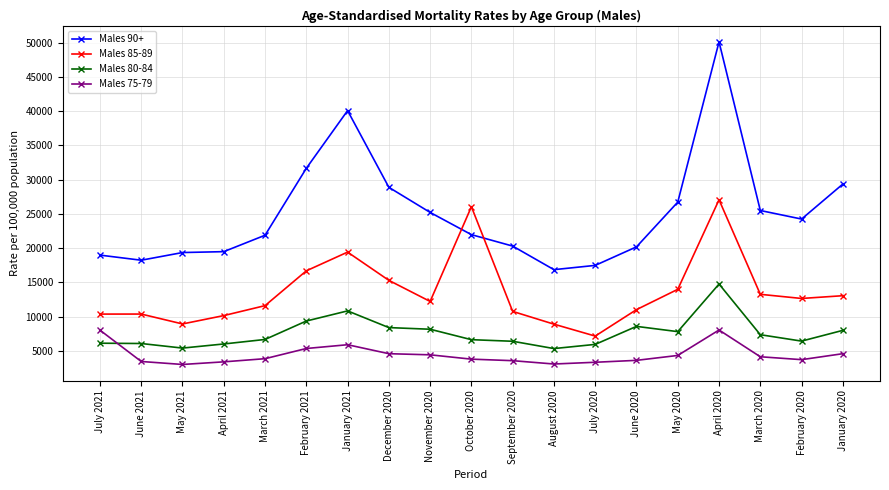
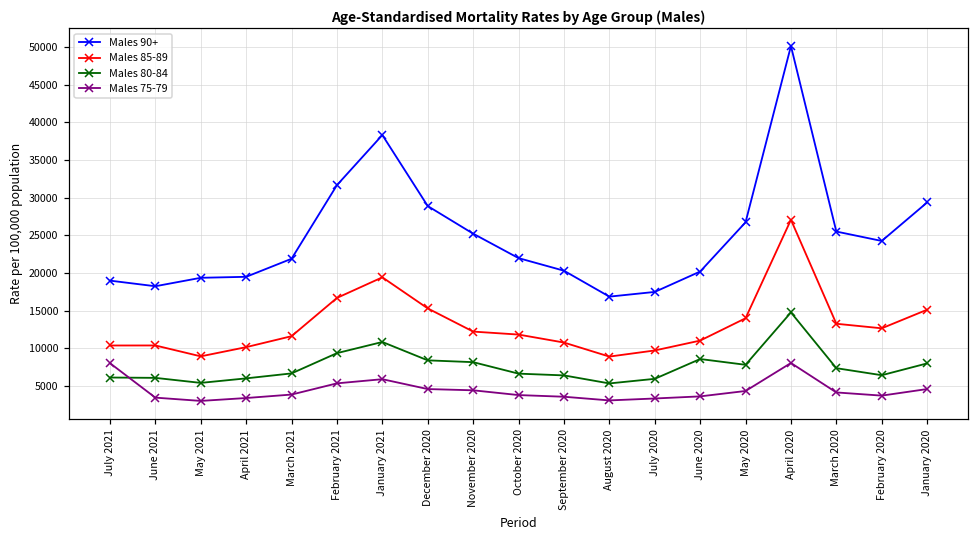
  {
    "Males 90+": {
      "July 2021": 19000,
      "June 2021": 18000,
      "May 2021": 19000,
      "April 2021": 19000,
      "March 2021": 22000,
      "February 2021": 32000,
-     "January 2021": 40000,
+     "January 2021": 38000,
      "December 2020": 29000,
      "November 2020": 25000,
      "October 2020": 22000,
      "September 2020": 20000,
      "August 2020": 17000,
      "July 2020": 17000,
      "June 2020": 20000,
      "May 2020": 27000,
      "April 2020": 50000,
      "March 2020": 25000,
      "February 2020": 24000,
      "January 2020": 29000
    },
    "Males 85-89": {
      "July 2021": 10000,
      "June 2021": 10000,
      "May 2021": 9000,
      "April 2021": 10000,
      "March 2021": 12000,
      "February 2021": 17000,
      "January 2021": 19000,
      "December 2020": 15000,
      "November 2020": 12000,
-     "October 2020": 26000,
+     "October 2020": 12000,
      "September 2020": 11000,
      "August 2020": 9000,
-     "July 2020": 7000,
+     "July 2020": 10000,
      "June 2020": 11000,
      "May 2020": 14000,
      "April 2020": 27000,
      "March 2020": 13000,
      "February 2020": 13000,
-     "January 2020": 13000
+     "January 2020": 15000
    },
    "Males 80-84": {
      "July 2021": 6000,
      "June 2021": 6000,
      "May 2021": 5000,
      "April 2021": 6000,
      "March 2021": 7000,
      "February 2021": 9000,
      "January 2021": 11000,
      "December 2020": 8000,
      "November 2020": 8000,
      "October 2020": 7000,
      "September 2020": 6000,
      "August 2020": 5000,
      "July 2020": 6000,
      "June 2020": 9000,
      "May 2020": 8000,
      "April 2020": 15000,
      "March 2020": 7000,
      "February 2020": 6000,
      "January 2020": 8000
    },
    "Males 75-79": {
      "July 2021": 8000,
      "June 2021": 3000,
      "May 2021": 3000,
      "April 2021": 3000,
      "March 2021": 4000,
      "February 2021": 5000,
      "January 2021": 6000,
      "December 2020": 5000,
      "November 2020": 4000,
      "October 2020": 4000,
      "September 2020": 4000,
      "August 2020": 3000,
      "July 2020": 3000,
      "June 2020": 4000,
      "May 2020": 4000,
      "April 2020": 8000,
      "March 2020": 4000,
      "February 2020": 4000,
      "January 2020": 5000
    }
  }
